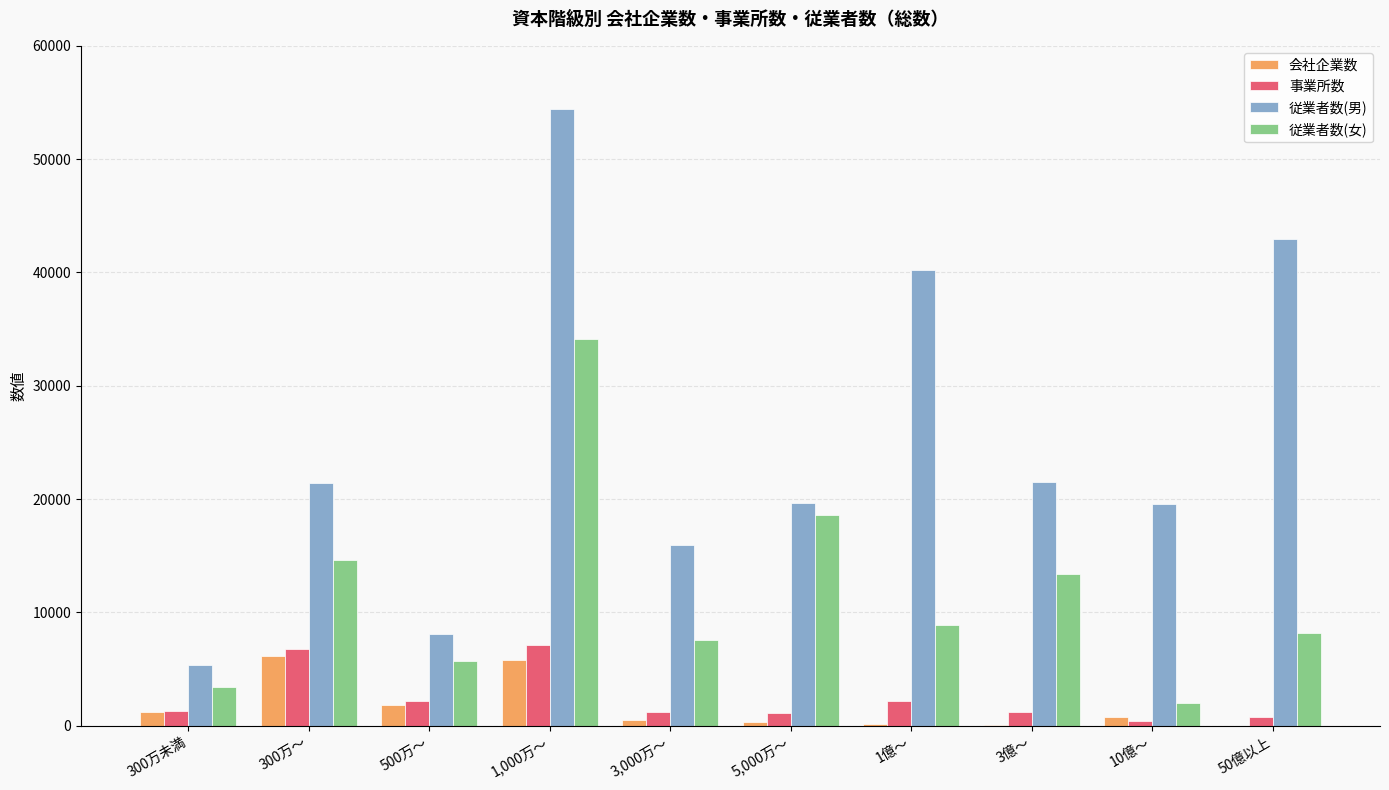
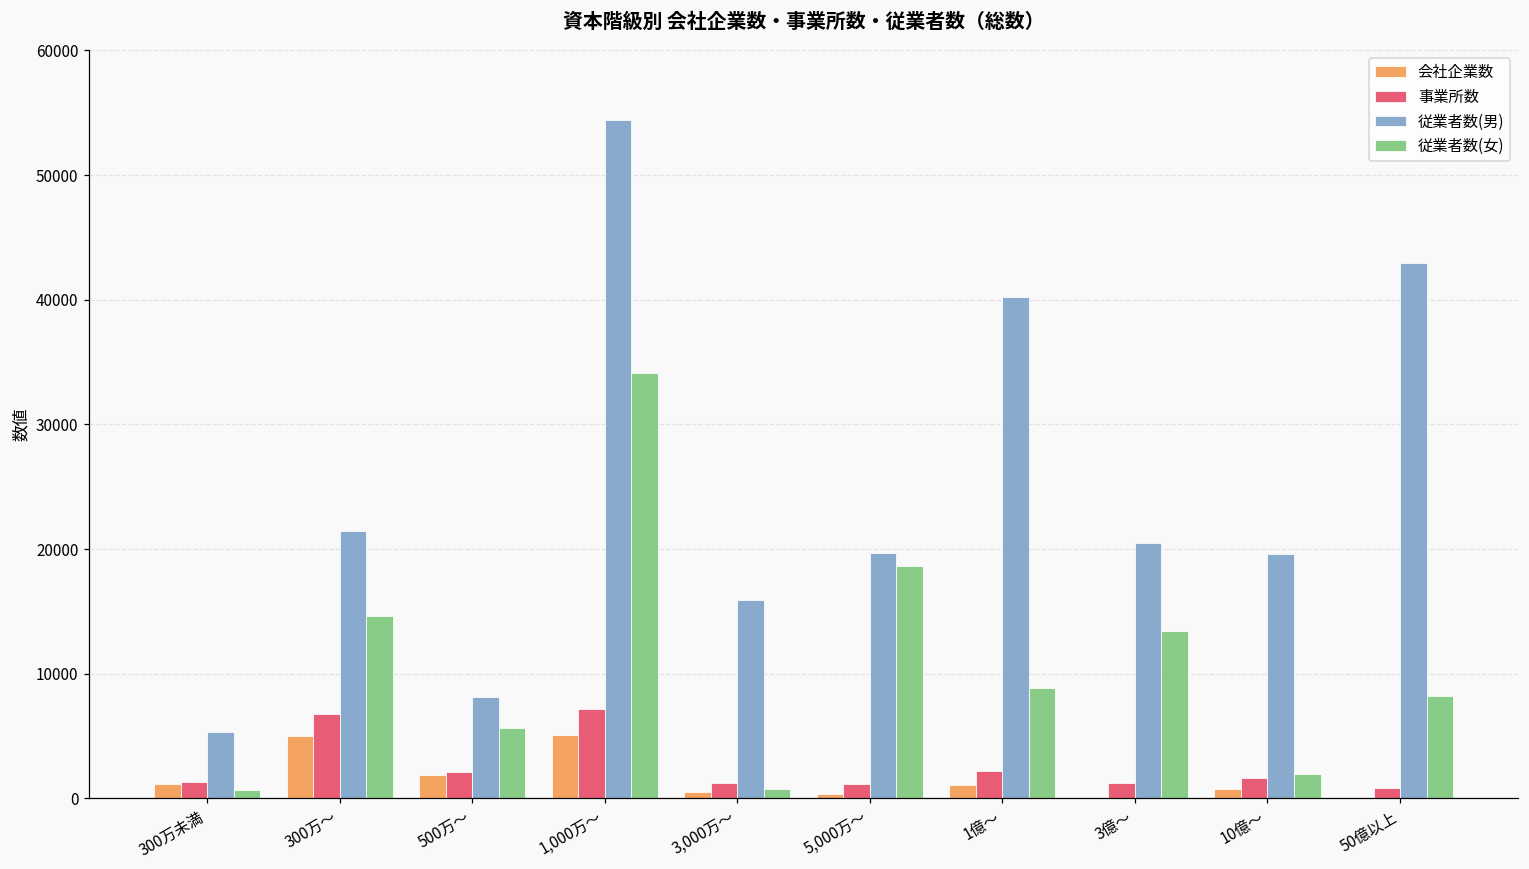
  {
    "会社企業数": {
      "300万未満": 1200,
-     "300万～": 6200,
+     "300万～": 5000,
      "500万～": 1900,
-     "1,000万～": 5800,
+     "1,000万～": 5000,
      "3,000万～": 500,
      "5,000万～": 400,
-     "1億～": 200,
+     "1億～": 1100,
      "10億～": 800
    },
    "事業所数": {
      "300万未満": 1300,
      "300万～": 6700,
      "500万～": 2200,
      "1,000万～": 7200,
      "3,000万～": 1200,
      "5,000万～": 1100,
      "1億～": 2200,
      "3億～": 1200,
-     "10億～": 400,
+     "10億～": 1600,
      "50億以上": 800
    },
    "従業者数(男)": {
      "300万未満": 5300,
      "300万～": 21500,
      "500万～": 8100,
      "1,000万～": 54400,
      "3,000万～": 15900,
      "5,000万～": 19700,
      "1億～": 40300,
-     "3億～": 21600,
+     "3億～": 20500,
      "10億～": 19600,
      "50億以上": 42900
    },
    "従業者数(女)": {
-     "300万未満": 3400,
+     "300万未満": 700,
      "300万～": 14600,
      "500万～": 5700,
      "1,000万～": 34200,
-     "3,000万～": 7600,
+     "3,000万～": 700,
      "5,000万～": 18600,
      "1億～": 8900,
      "3億～": 13400,
      "10億～": 2000,
      "50億以上": 8200
    }
  }
